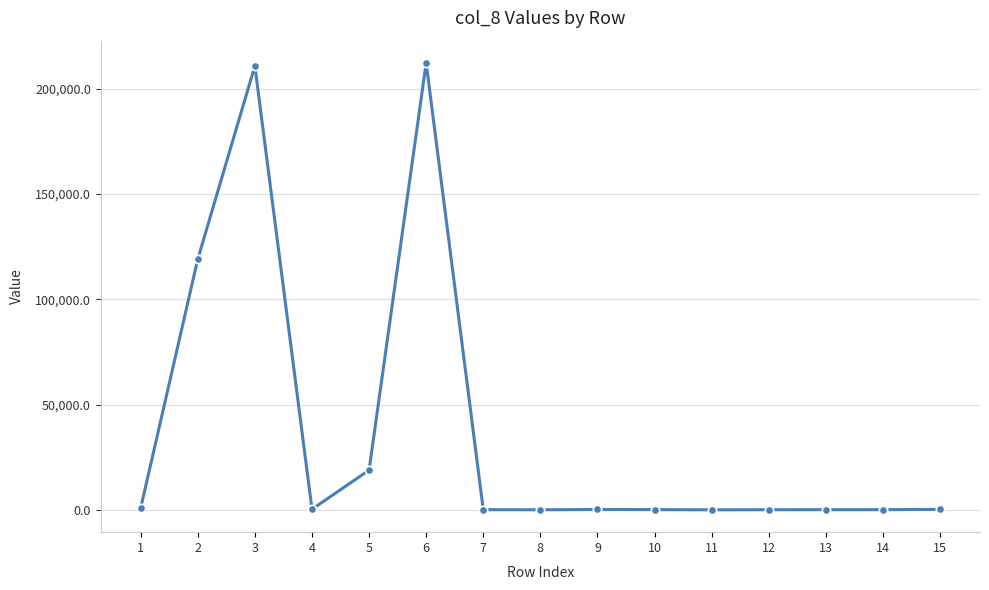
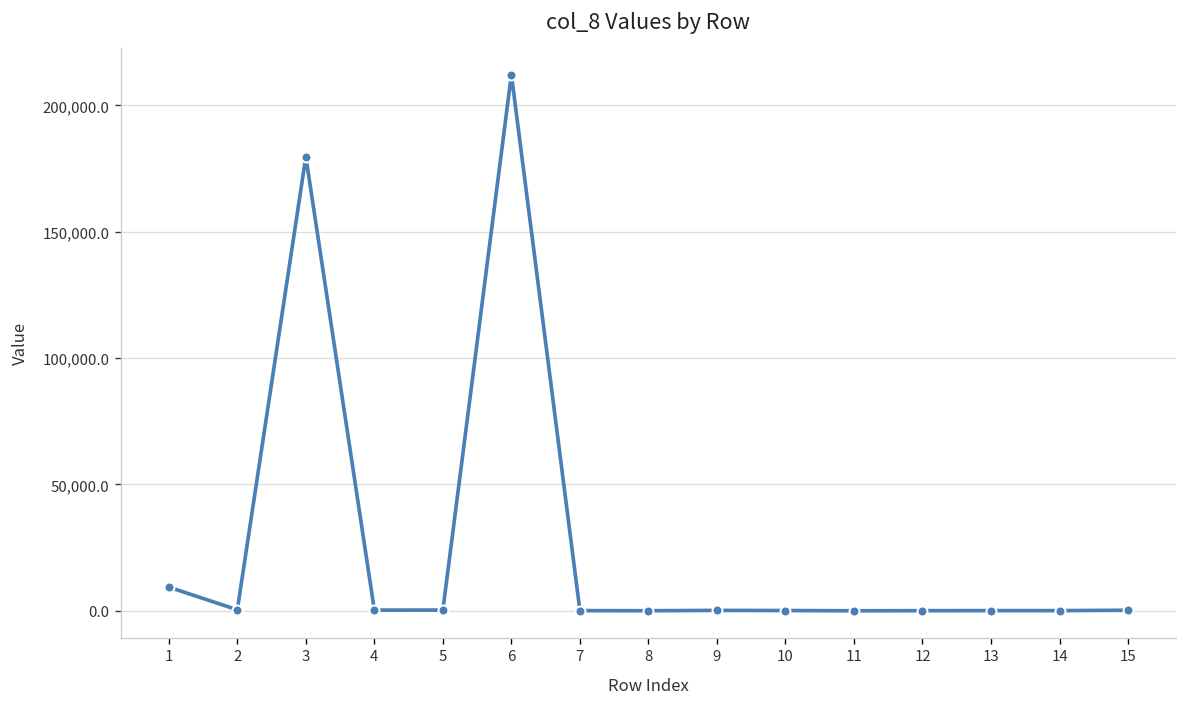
  {
-   "1": "1,000",
-   "2": "119,000",
-   "3": "211,000",
+   "1": "9,000",
+   "2": "0",
+   "3": "180,000",
    "4": "0",
-   "5": "19,000",
+   "5": "0",
    "6": "212,000",
    "7": "0",
    "8": "0",
    "9": "0",
    "10": "0",
    "11": "0",
    "12": "0",
    "13": "0",
    "14": "0",
    "15": "0"
  }
